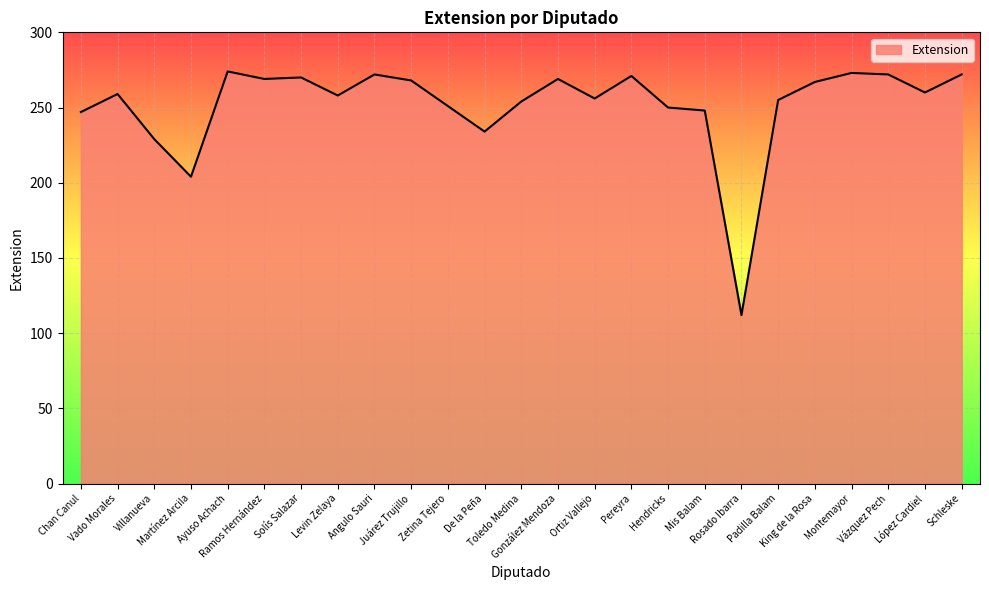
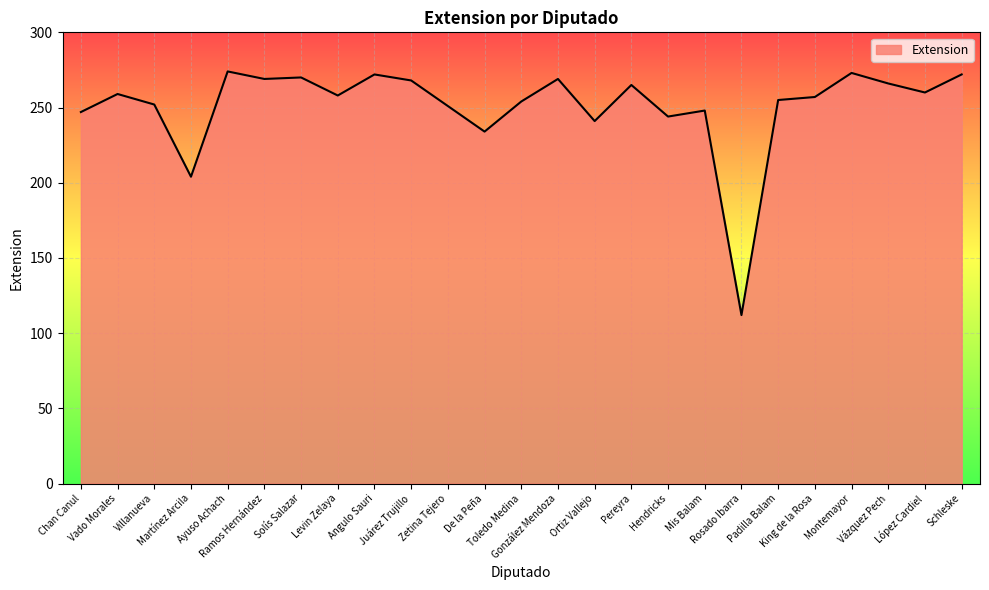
  {
    "Chan Canul": 247,
    "Vado Morales": 259,
-   "Villanueva": 229,
+   "Villanueva": 252,
    "Martínez Arcila": 204,
    "Ayuso Achach": 274,
    "Ramos Hernández": 269,
    "Solís Salazar": 270,
    "Levin Zelaya": 258,
    "Angulo Sauri": 272,
    "Juárez Trujillo": 268,
    "Zetina Tejero": 251,
    "De la Peña": 234,
    "Toledo Medina": 254,
    "González Mendoza": 269,
-   "Ortiz Vallejo": 256,
-   "Pereyra": 271,
-   "Hendricks": 250,
+   "Ortiz Vallejo": 241,
+   "Pereyra": 265,
+   "Hendricks": 244,
    "Mis Balam": 248,
    "Rosado Ibarra": 112,
    "Padilla Balam": 255,
-   "King de la Rosa": 267,
+   "King de la Rosa": 257,
    "Montemayor": 273,
-   "Vázquez Pech": 272,
+   "Vázquez Pech": 266,
    "López Cardiel": 260,
    "Schleske": 272
  }
